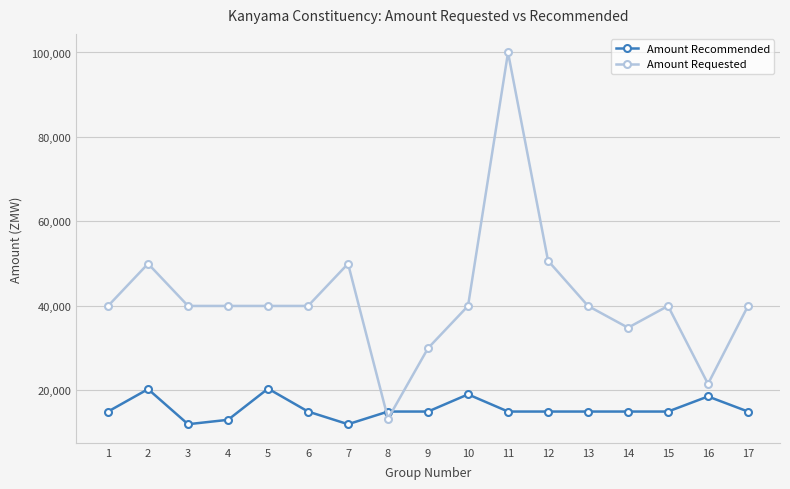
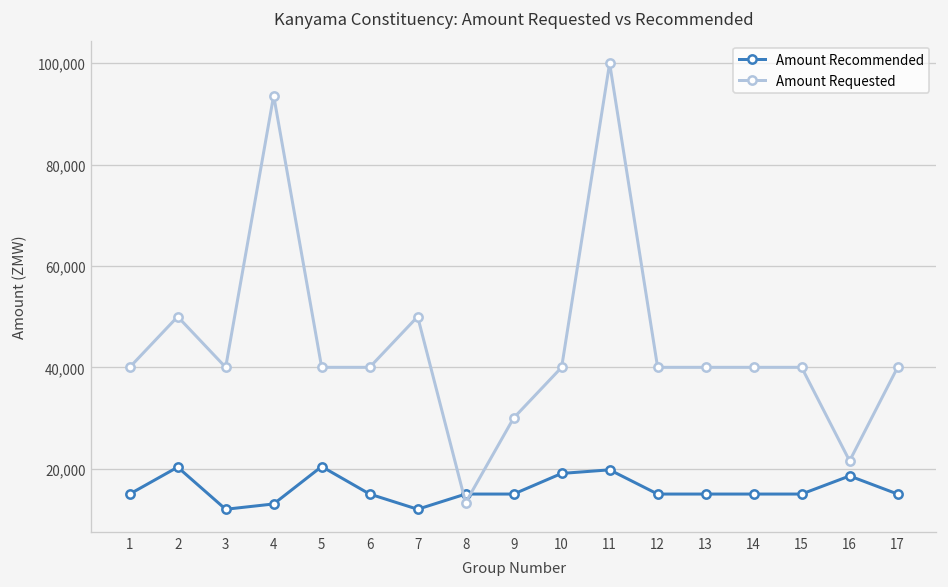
  {
    "Amount Recommended": {
      "1": "15,000",
      "2": "20,000",
      "3": "12,000",
      "4": "13,000",
      "5": "20,000",
      "6": "15,000",
      "7": "12,000",
      "8": "15,000",
      "9": "15,000",
      "10": "19,000",
-     "11": "15,000",
+     "11": "20,000",
      "12": "15,000",
      "13": "15,000",
      "14": "15,000",
      "15": "15,000",
      "16": "19,000",
      "17": "15,000"
    },
    "Amount Requested": {
      "1": "40,000",
      "2": "50,000",
      "3": "40,000",
-     "4": "40,000",
+     "4": "94,000",
      "5": "40,000",
      "6": "40,000",
      "7": "50,000",
      "8": "13,000",
      "9": "30,000",
      "10": "40,000",
      "11": "100,000",
-     "12": "51,000",
+     "12": "40,000",
      "13": "40,000",
-     "14": "35,000",
+     "14": "40,000",
      "15": "40,000",
      "16": "22,000",
      "17": "40,000"
    }
  }
